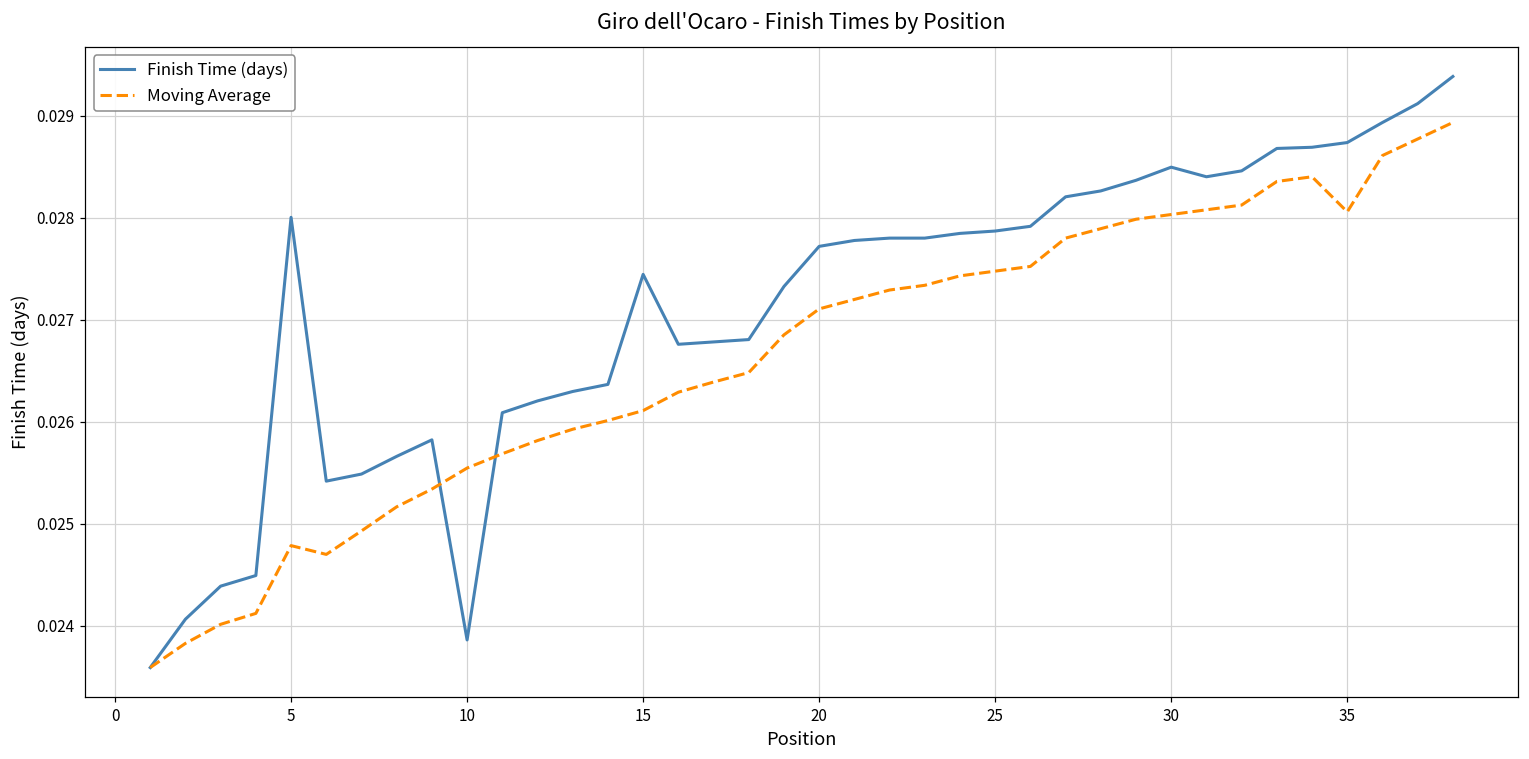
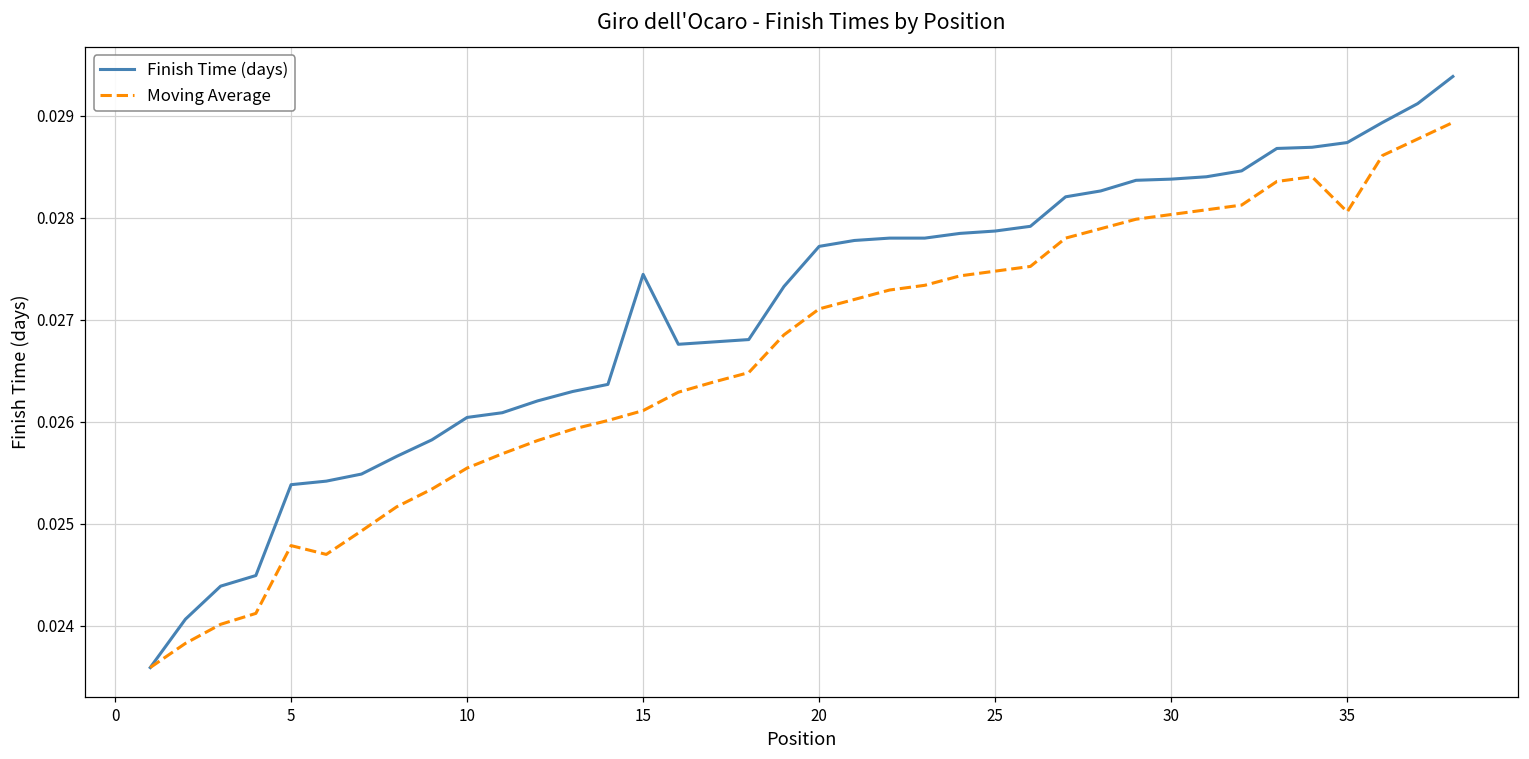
  {
    "Finish Time (days)": {
-     "5": 0.0280,
-     "10": 0.0239,
+     "5": 0.0254,
+     "10": 0.0260,
      "15": 0.0274,
      "20": 0.0277,
      "25": 0.0279,
-     "30": 0.0285,
+     "30": 0.0284,
      "35": 0.0287
    },
    "Moving Average": {
      "5": 0.0248,
      "10": 0.0255,
      "15": 0.0261,
      "20": 0.0271,
      "25": 0.0275,
      "30": 0.0280,
      "35": 0.0281
    }
  }
